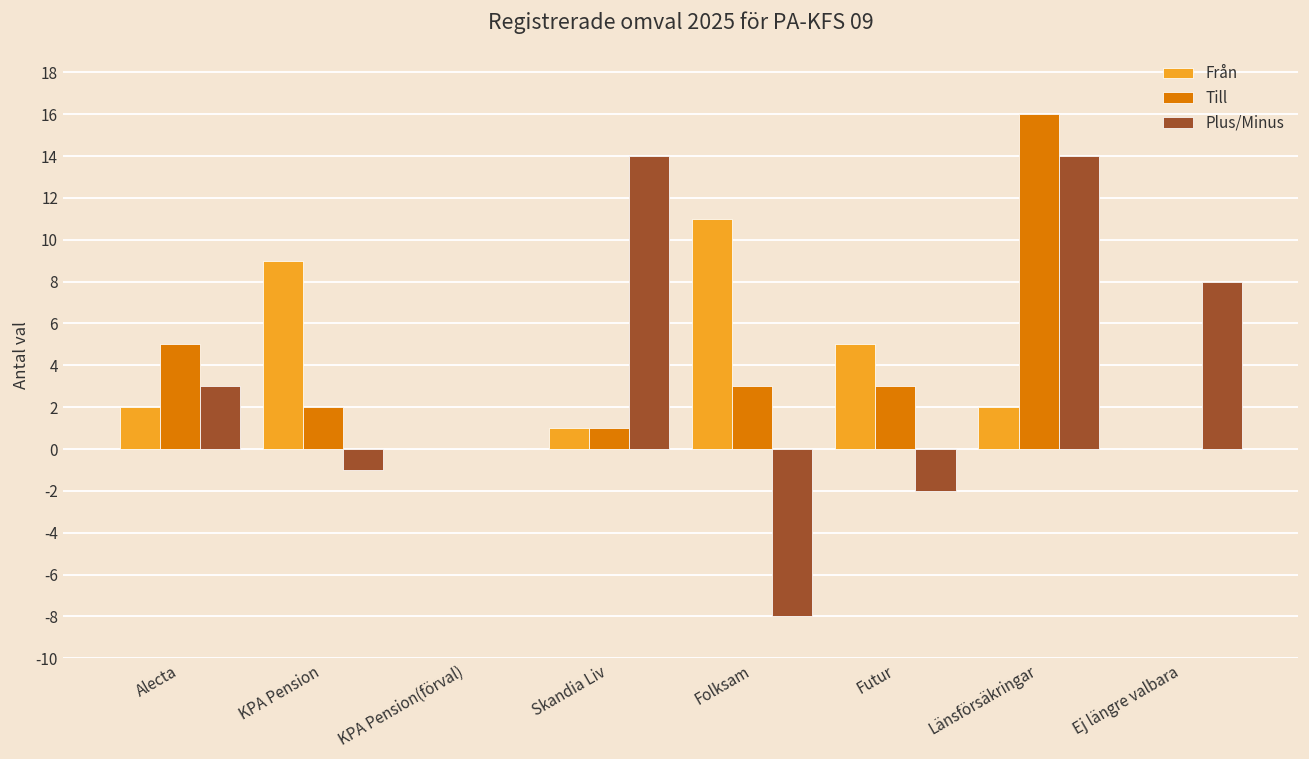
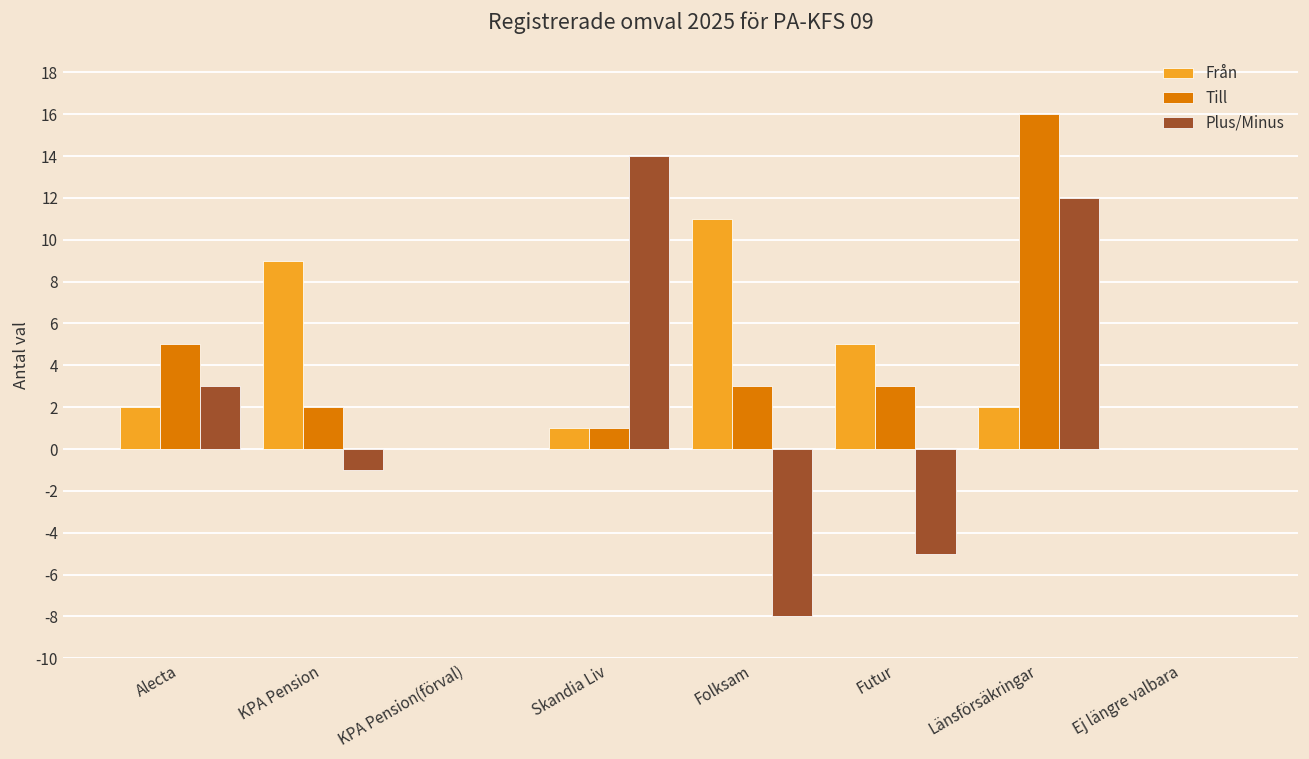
  {
    "Plus/Minus": {
      "Alecta": 3,
      "KPA Pension": -1,
      "KPA Pension(förval)": 0,
      "Skandia Liv": 14,
      "Folksam": -8,
-     "Futur": -2,
-     "Länsförsäkringar": 14,
-     "Ej längre valbara": 8
+     "Futur": -5,
+     "Länsförsäkringar": 12,
+     "Ej längre valbara": 0
    }
  }
